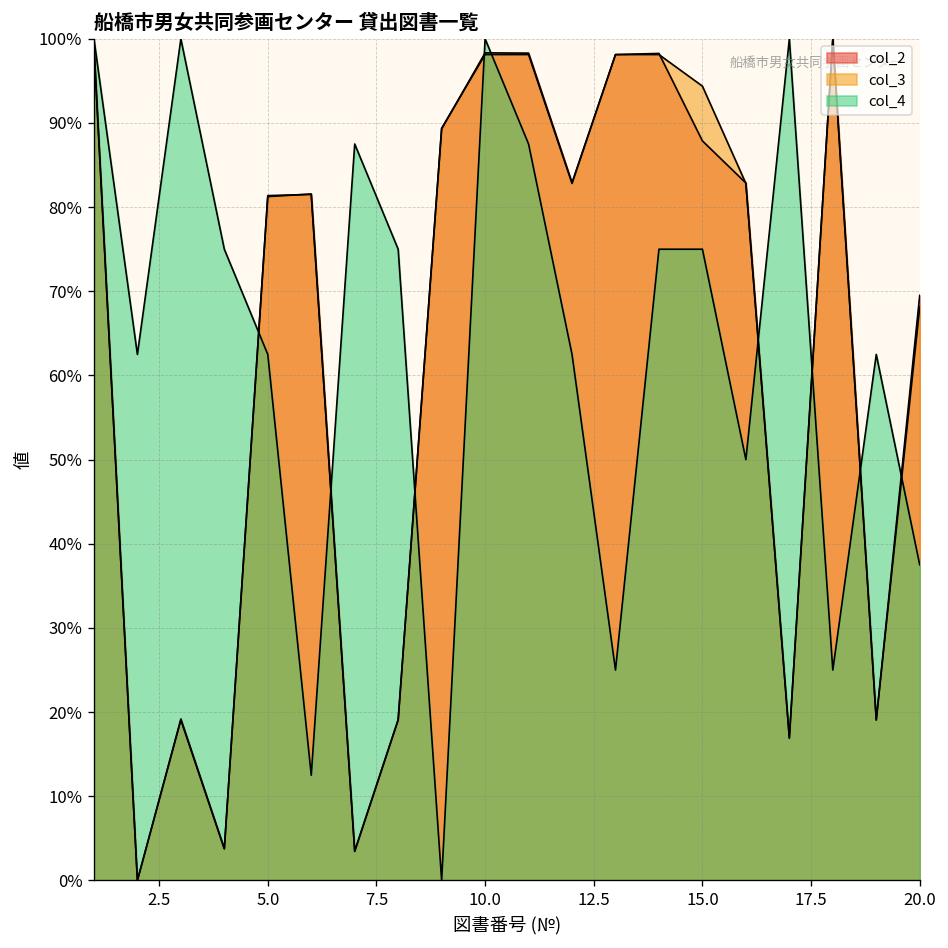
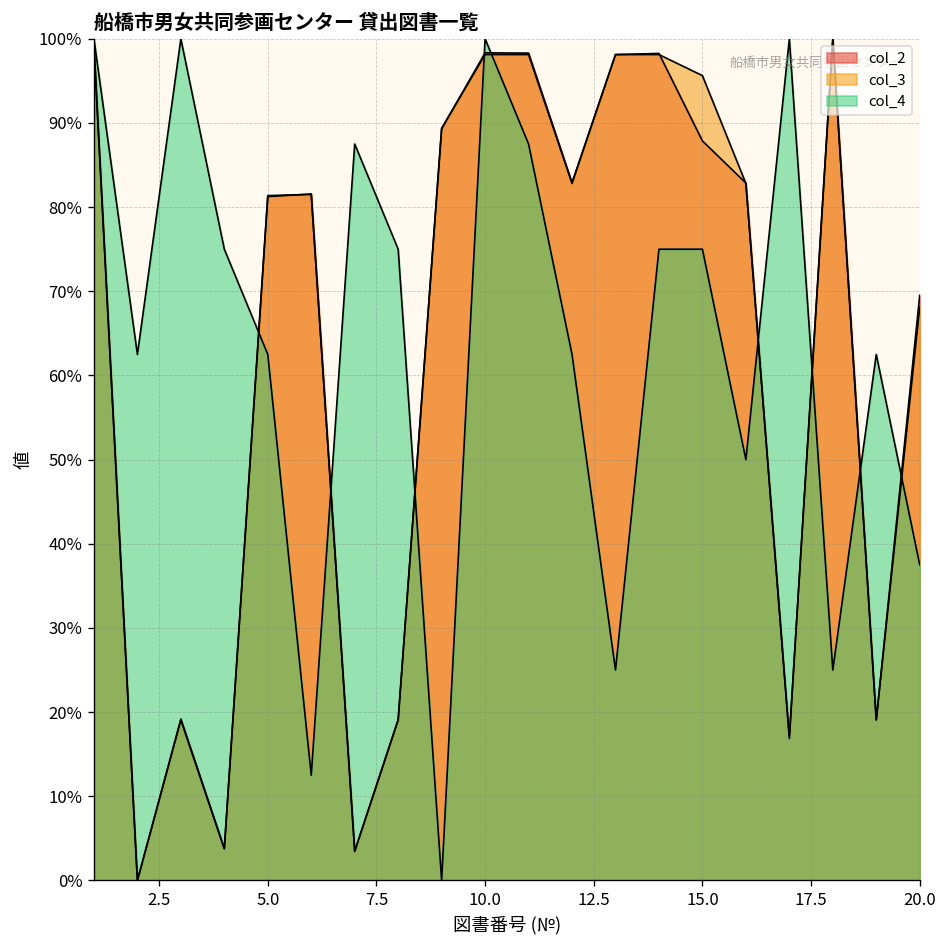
  {
    "col_2": {
      "15.0": "88%",
      "20.0": "70%"
    },
    "col_3": {
-     "15.0": "94%",
+     "15.0": "96%",
      "20.0": "68%"
    },
    "col_4": {
      "5.0": "63%",
      "10.0": "100%",
      "15.0": "75%",
      "20.0": "38%"
    }
  }
